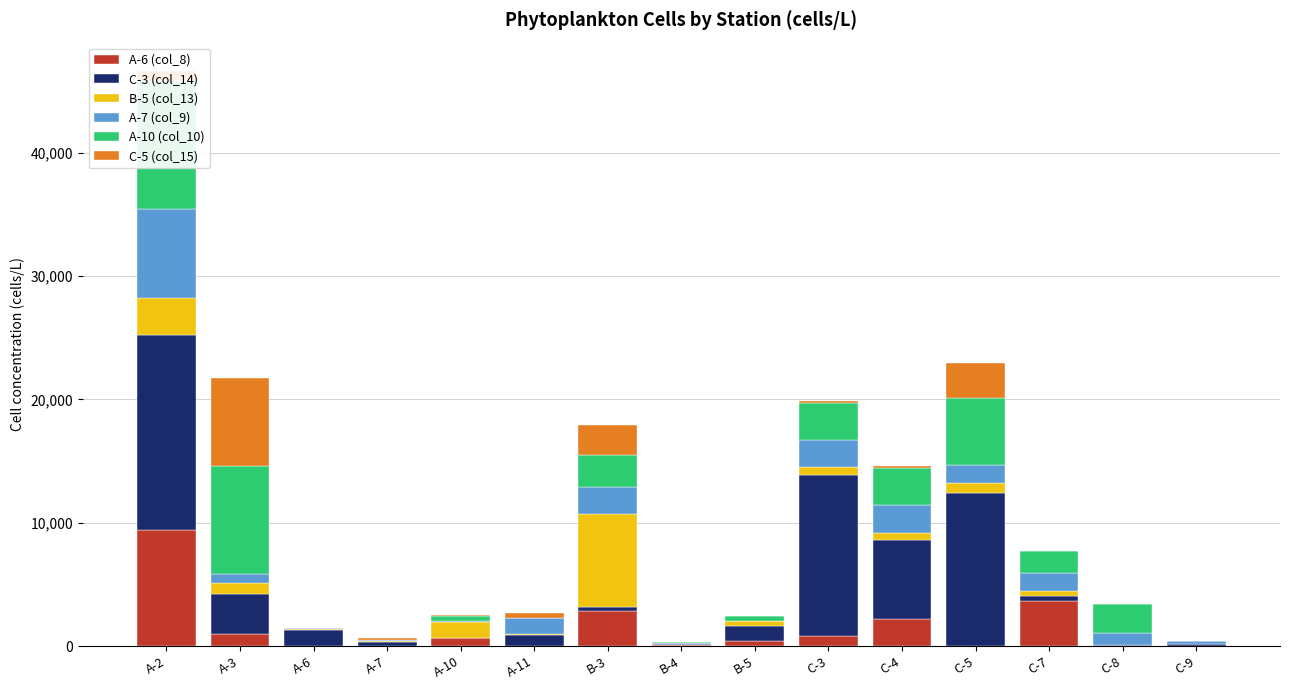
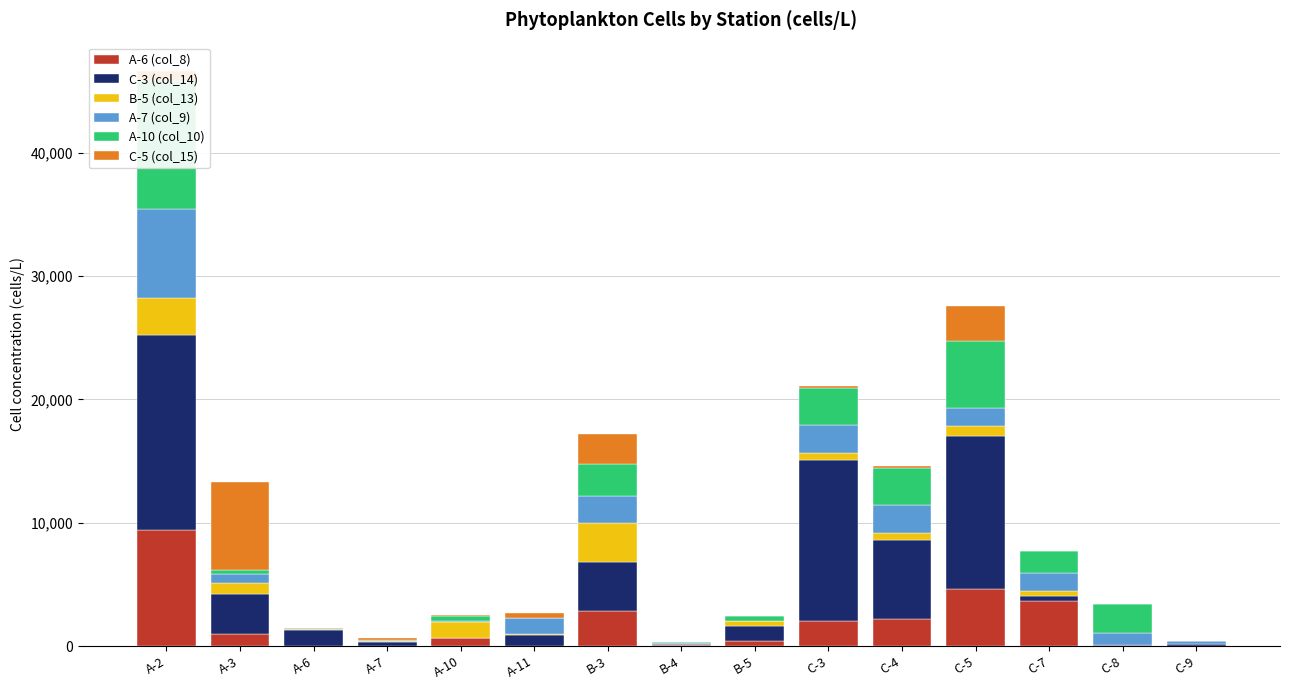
  {
    "A-6 (col_8)": {
      "A-2": "9,400",
      "A-3": "1,000",
      "A-6": "0",
      "A-10": "600",
      "A-11": "0",
      "B-3": "2,800",
      "B-5": "400",
-     "C-3": "800",
+     "C-3": "2,000",
      "C-4": "2,200",
-     "C-5": "0",
+     "C-5": "4,700",
      "C-7": "3,600",
      "C-8": "0",
      "C-9": "0"
    },
    "C-3 (col_14)": {
      "A-2": "15,800",
      "A-3": "3,200",
      "A-6": "1,300",
      "A-7": "300",
      "A-10": "0",
      "A-11": "900",
-     "B-3": "400",
+     "B-3": "4,000",
      "B-5": "1,200",
      "C-3": "13,100",
      "C-4": "6,400",
      "C-5": "12,400",
      "C-7": "400"
    },
    "B-5 (col_13)": {
      "A-2": "3,000",
      "A-3": "900",
      "A-10": "1,300",
-     "B-3": "7,500",
+     "B-3": "3,200",
      "B-5": "400",
      "C-3": "600",
      "C-4": "600",
      "C-5": "800",
      "C-7": "400",
      "C-8": "0",
      "C-9": "0"
    },
    "A-7 (col_9)": {
      "A-2": "7,200",
      "A-3": "700",
      "A-11": "1,300",
      "B-3": "2,200",
      "B-5": "0",
      "C-3": "2,200",
      "C-4": "2,200",
      "C-5": "1,500",
      "C-7": "1,500",
      "C-8": "900",
      "C-9": "200"
    },
    "A-10 (col_10)": {
-     "A-3": "8,800",
+     "A-3": "400",
      "A-10": "400",
      "B-3": "2,600",
      "B-5": "400",
      "C-3": "3,000",
      "C-4": "3,000",
      "C-5": "5,400",
      "C-7": "1,800",
      "C-8": "2,400",
      "C-9": "0"
    },
    "C-5 (col_15)": {
      "A-3": "7,100",
      "A-11": "400",
      "B-3": "2,400",
      "C-5": "2,800",
      "C-7": "0",
      "C-8": "0",
      "C-9": "0"
    }
  }
